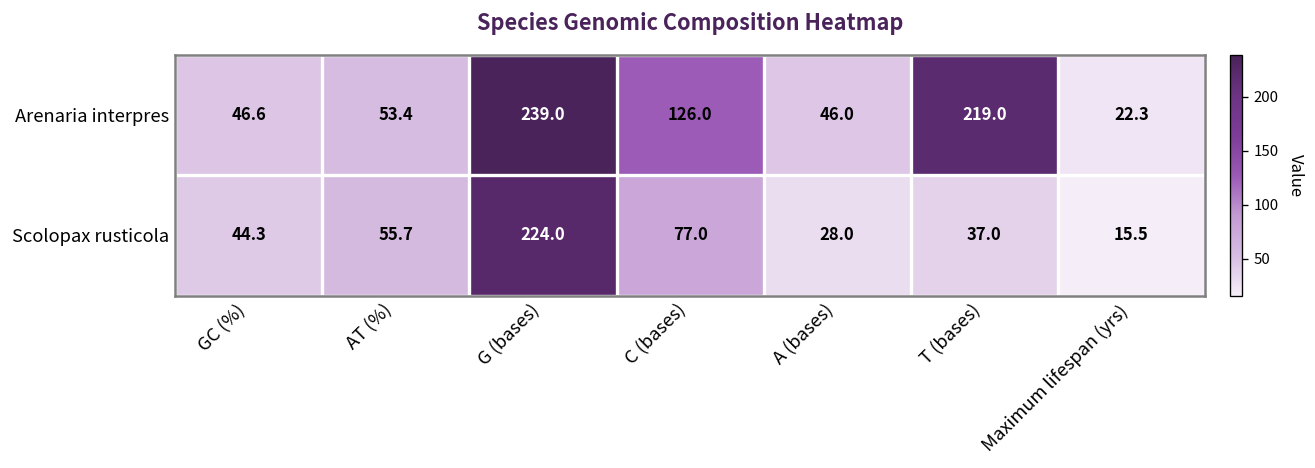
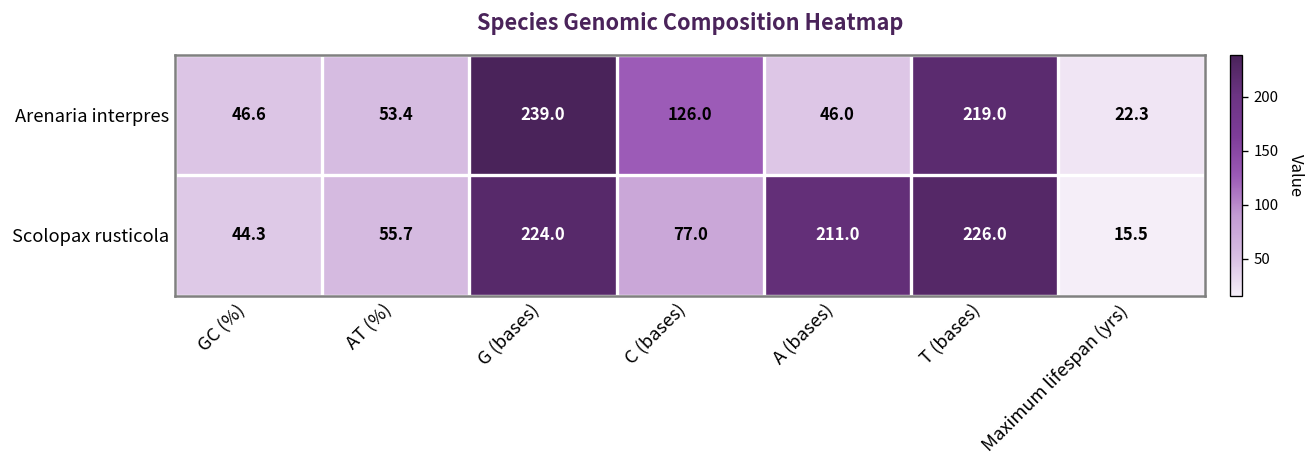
  {
    "Arenaria interpres": {
      "GC (%)": 46.6,
      "AT (%)": 53.4,
      "G (bases)": 239.0,
      "C (bases)": 126.0,
      "A (bases)": 46.0,
      "T (bases)": 219.0,
      "Maximum lifespan (yrs)": 22.3
    },
    "Scolopax rusticola": {
      "GC (%)": 44.3,
      "AT (%)": 55.7,
      "G (bases)": 224.0,
      "C (bases)": 77.0,
-     "A (bases)": 28.0,
-     "T (bases)": 37.0,
+     "A (bases)": 211.0,
+     "T (bases)": 226.0,
      "Maximum lifespan (yrs)": 15.5
    }
  }
